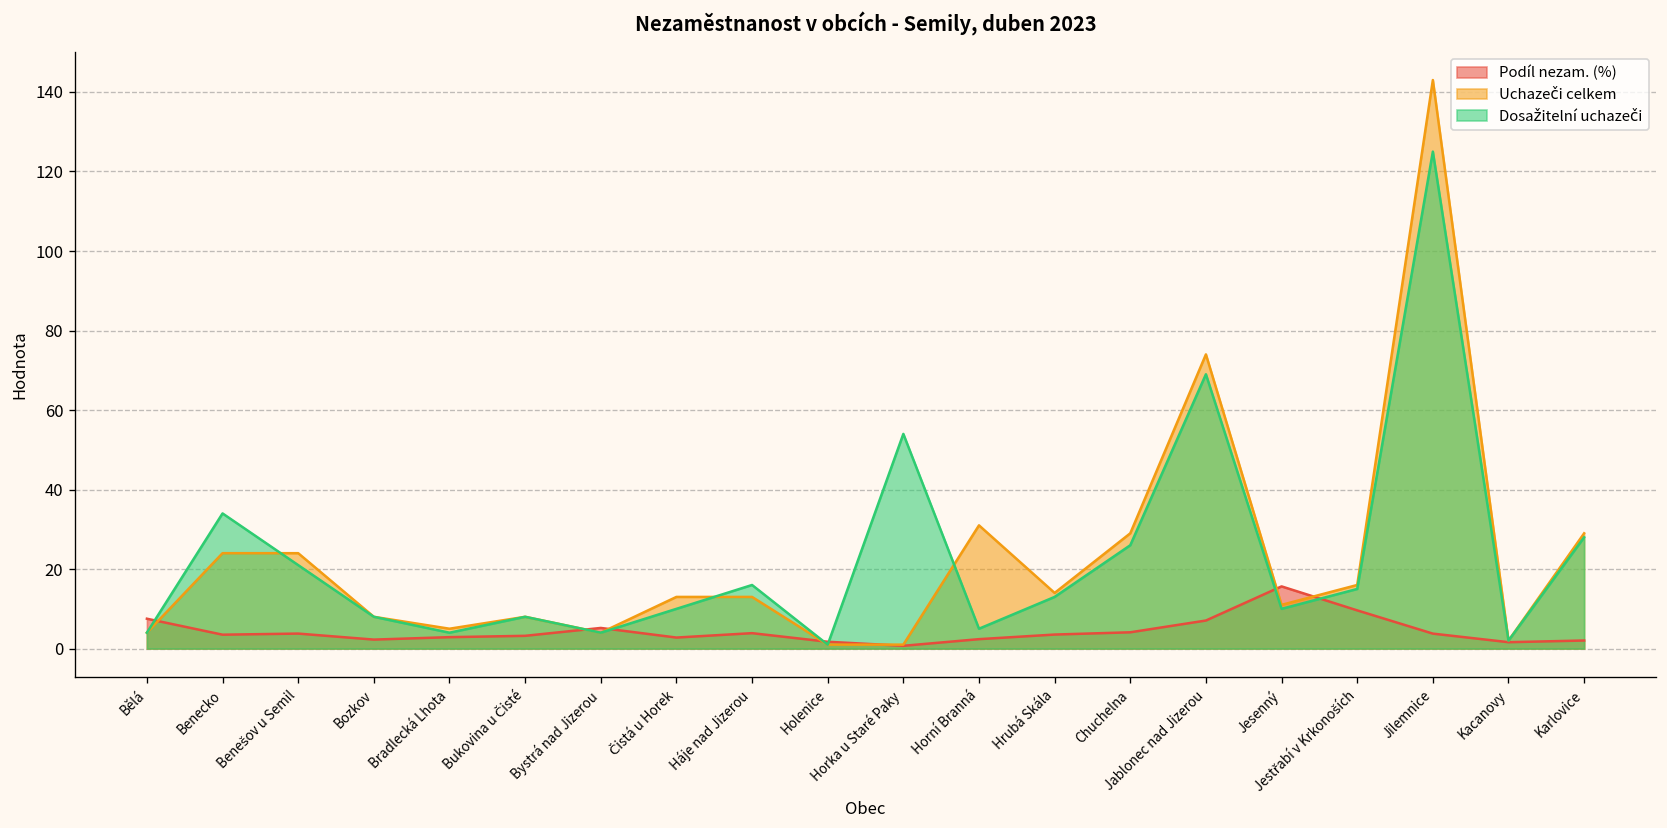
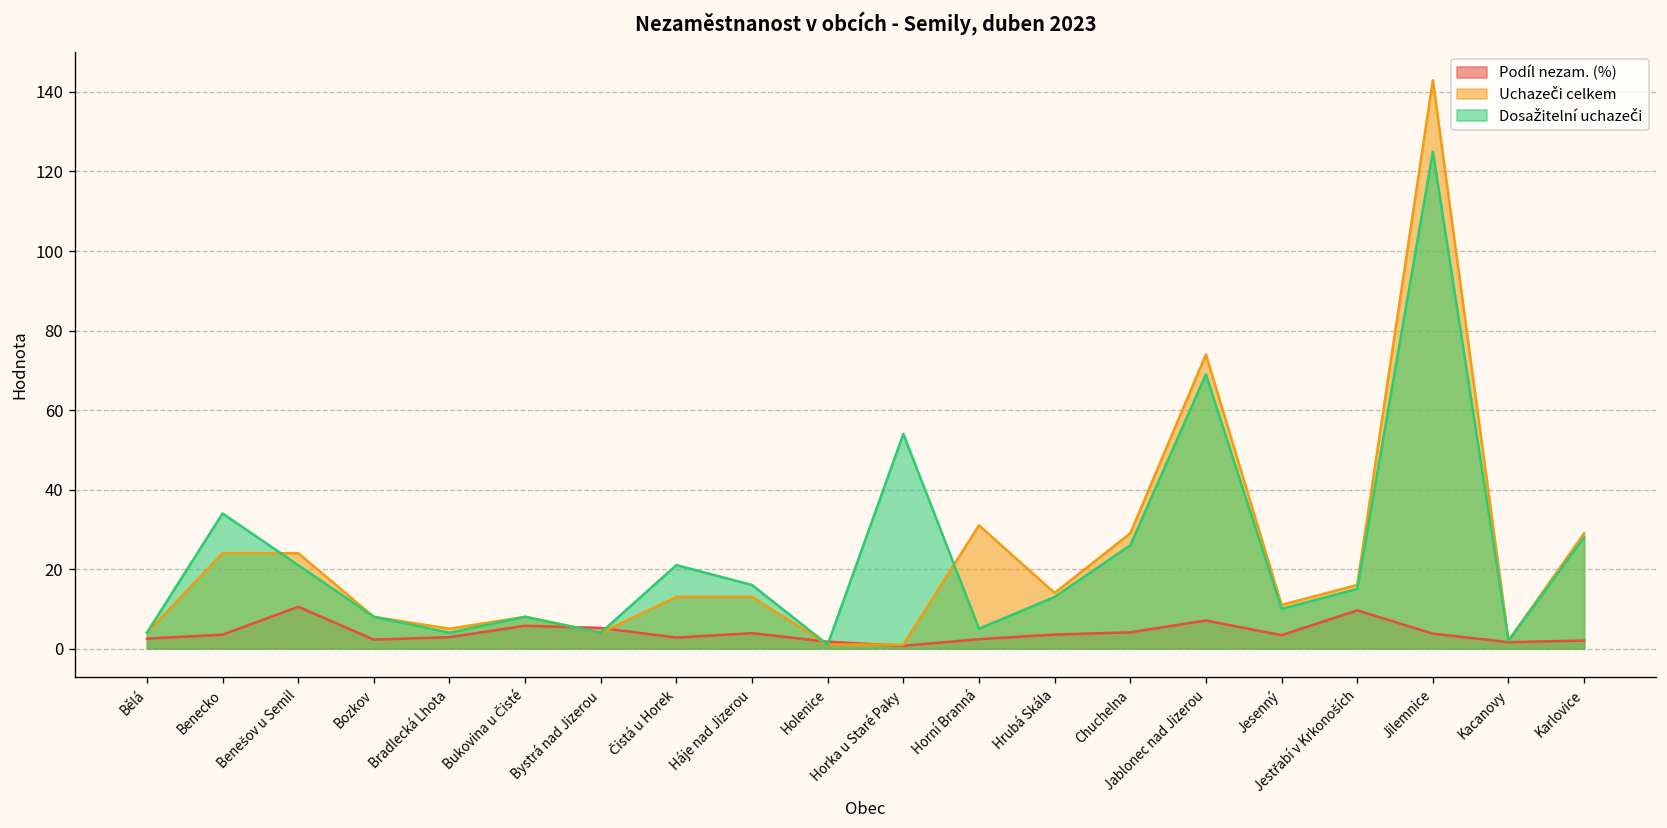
  {
    "Podíl nezam. (%)": {
-     "Bělá": 8,
+     "Bělá": 3,
      "Benecko": 3,
-     "Benešov u Semil": 4,
+     "Benešov u Semil": 11,
      "Bozkov": 2,
      "Bradlecká Lhota": 3,
-     "Bukovina u Čisté": 3,
+     "Bukovina u Čisté": 6,
      "Bystrá nad Jizerou": 5,
      "Čistá u Horek": 3,
      "Háje nad Jizerou": 4,
      "Horní Branná": 2,
      "Hrubá Skála": 4,
      "Chuchelna": 4,
      "Jablonec nad Jizerou": 7,
-     "Jesenný": 16,
+     "Jesenný": 3,
      "Jestřabí v Krkonoších": 10,
      "Jilemnice": 4,
      "Karlovice": 2
    },
    "Uchazeči celkem": {
      "Benecko": 24,
      "Benešov u Semil": 24,
      "Bradlecká Lhota": 5,
      "Čistá u Horek": 13,
      "Háje nad Jizerou": 13,
      "Horní Branná": 31,
      "Hrubá Skála": 14,
      "Chuchelna": 29,
      "Jablonec nad Jizerou": 74,
      "Jesenný": 11,
      "Jestřabí v Krkonoších": 16,
      "Jilemnice": 143,
      "Karlovice": 29
    },
    "Dosažitelní uchazeči": {
      "Benecko": 34,
      "Benešov u Semil": 21,
      "Bradlecká Lhota": 4,
-     "Čistá u Horek": 10,
+     "Čistá u Horek": 21,
      "Háje nad Jizerou": 16,
      "Horka u Staré Paky": 54,
      "Horní Branná": 5,
      "Hrubá Skála": 13,
      "Chuchelna": 26,
      "Jablonec nad Jizerou": 69,
      "Jesenný": 10,
      "Jestřabí v Krkonoších": 15,
      "Jilemnice": 125,
      "Karlovice": 28
    }
  }
